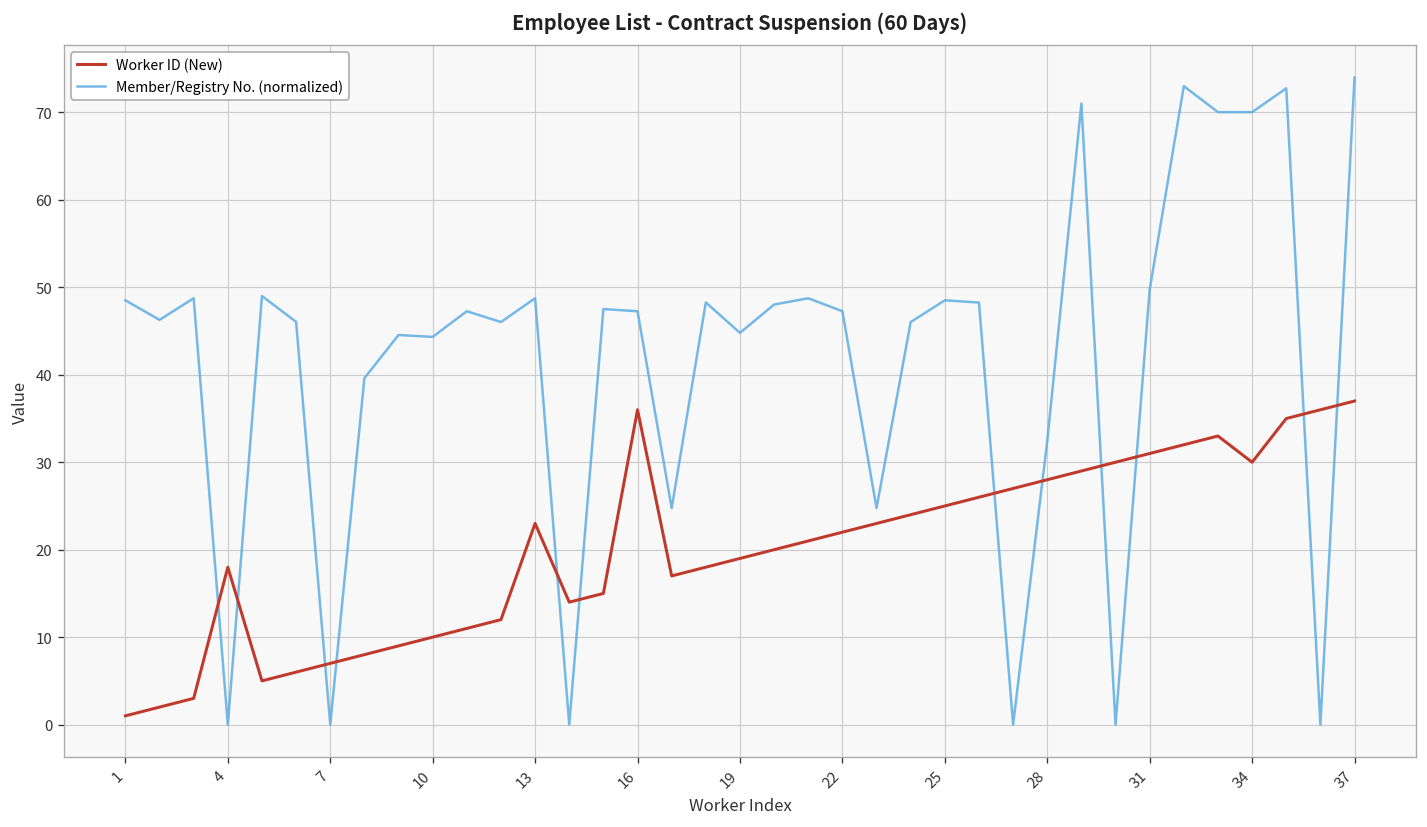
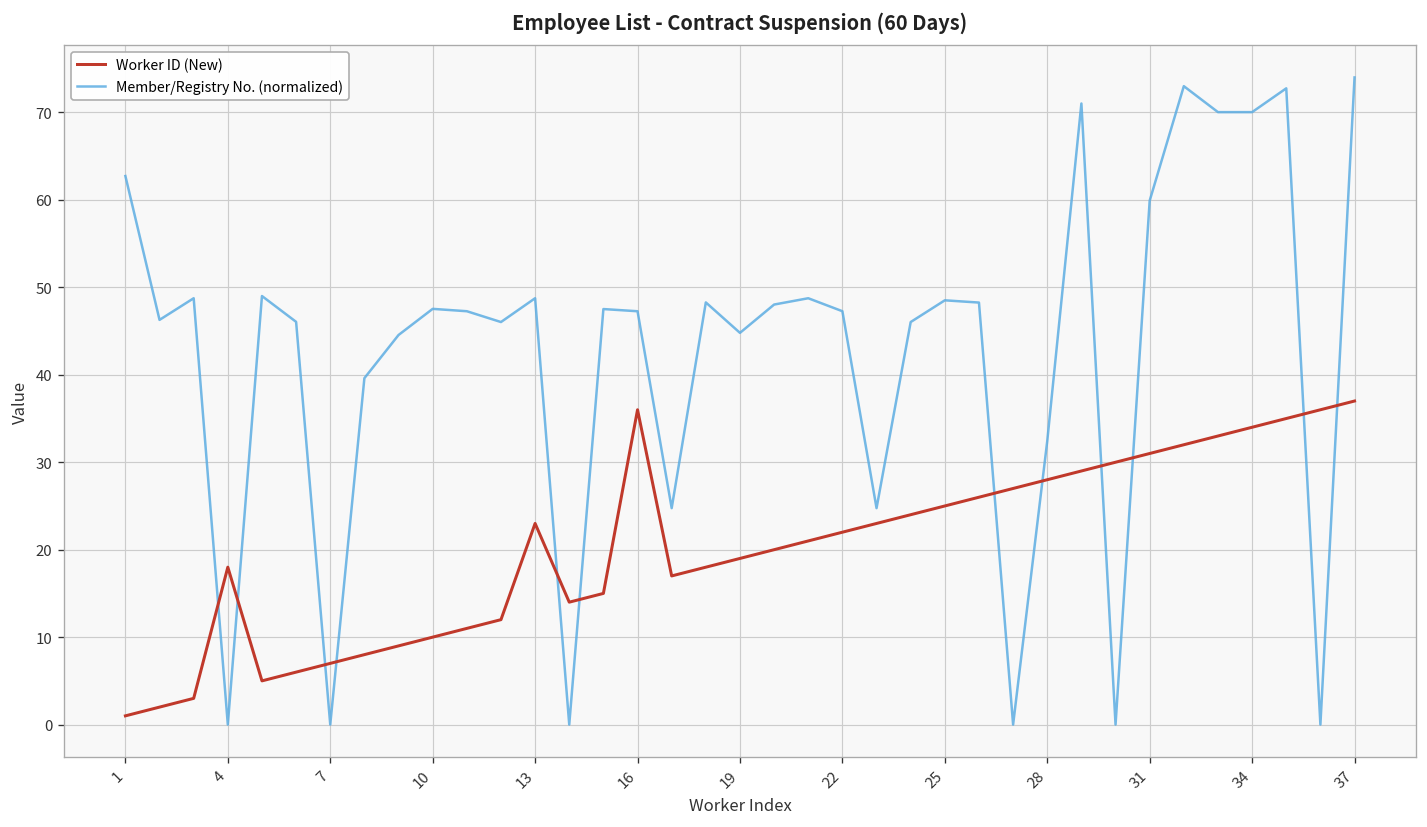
  {
    "Worker ID (New)": {
      "1": 1,
      "4": 18,
      "7": 7,
      "10": 10,
      "13": 23,
      "16": 36,
      "19": 19,
      "22": 22,
      "25": 25,
      "28": 28,
      "31": 31,
-     "34": 30,
+     "34": 34,
      "37": 37
    },
    "Member/Registry No. (normalized)": {
-     "1": 49,
+     "1": 63,
      "4": 0,
      "7": 0,
-     "10": 44,
+     "10": 48,
      "13": 49,
      "16": 47,
      "19": 45,
      "22": 47,
      "25": 49,
      "28": 32,
-     "31": 50,
+     "31": 60,
      "34": 70,
      "37": 74
    }
  }
